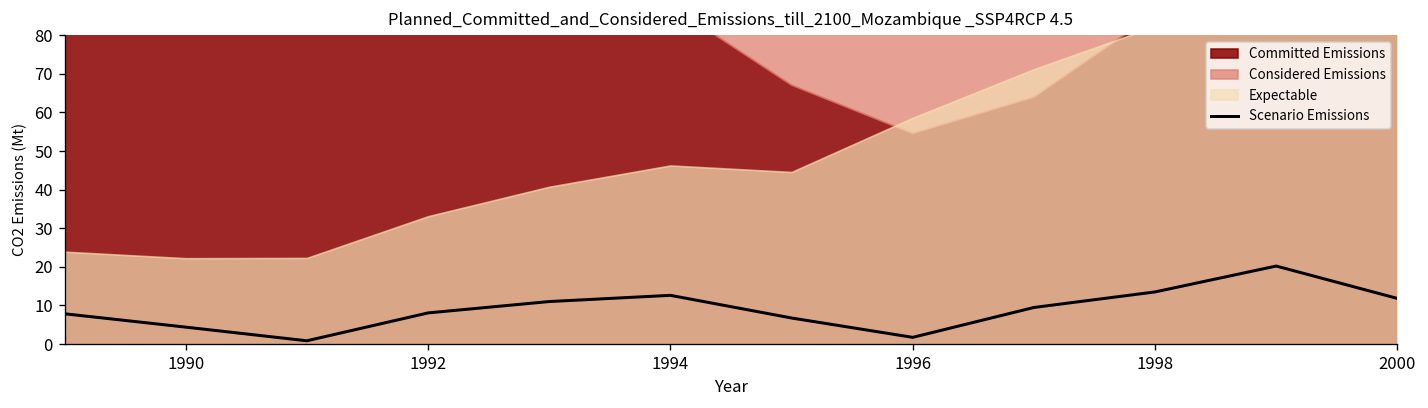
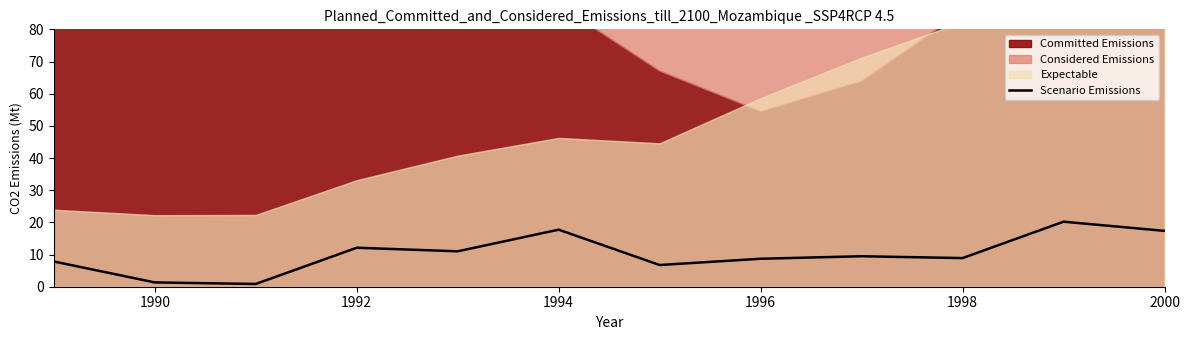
  {
    "Scenario Emissions": {
-     "1990": 4,
-     "1992": 8,
-     "1994": 13,
-     "1996": 2,
-     "1998": 14,
-     "2000": 12
+     "1990": 1,
+     "1992": 12,
+     "1994": 18,
+     "1996": 9,
+     "1998": 9,
+     "2000": 17
    },
    "Committed Emissions": {
      "1996": 55
    },
    "Expectable": {
      "1990": 22,
      "1992": 33,
      "1994": 46,
      "1996": 59
    }
  }
